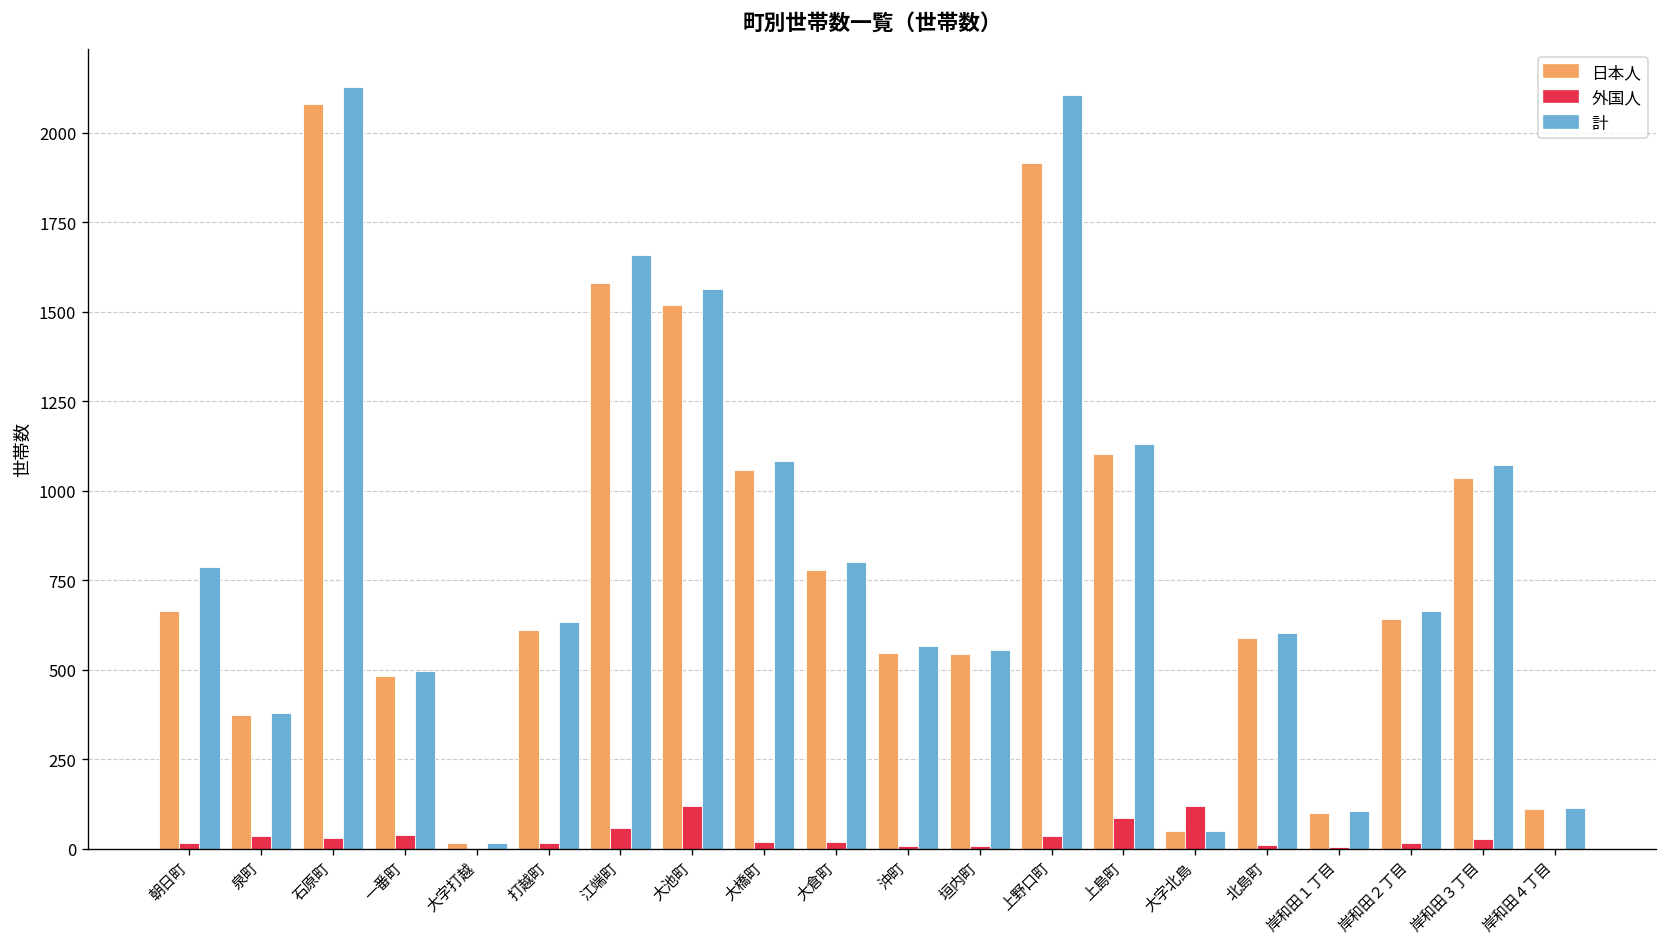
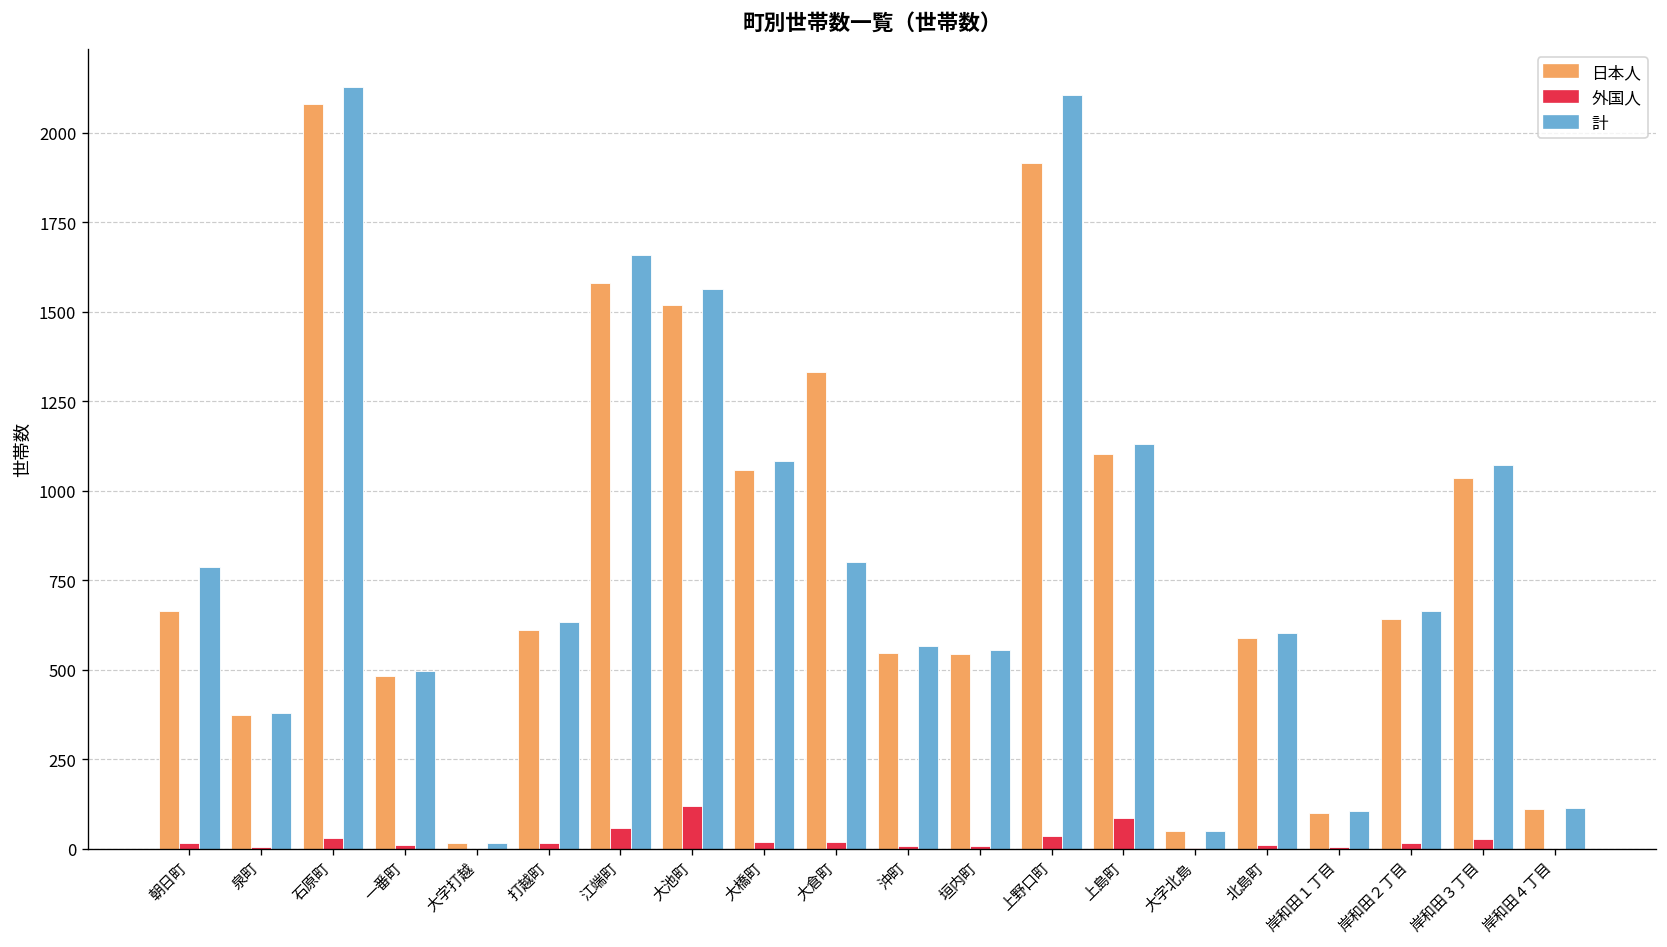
  {
    "日本人": {
      "朝日町": 660,
      "泉町": 370,
      "石原町": 2080,
      "一番町": 480,
      "大字打越": 20,
      "打越町": 610,
      "江端町": 1580,
      "大池町": 1520,
      "大橋町": 1060,
-     "大倉町": 780,
+     "大倉町": 1330,
      "沖町": 550,
      "垣内町": 540,
      "上野口町": 1920,
      "上島町": 1100,
      "大字北島": 50,
      "北島町": 590,
      "岸和田１丁目": 100,
      "岸和田２丁目": 640,
      "岸和田３丁目": 1040,
      "岸和田４丁目": 110
    },
    "外国人": {
      "朝日町": 20,
-     "泉町": 40,
+     "泉町": 10,
      "石原町": 30,
-     "一番町": 40,
+     "一番町": 10,
      "大字打越": 0,
      "打越町": 20,
      "江端町": 60,
      "大池町": 120,
      "大橋町": 20,
      "大倉町": 20,
      "上野口町": 40,
      "上島町": 90,
-     "大字北島": 120,
+     "大字北島": 0,
      "北島町": 10,
      "岸和田２丁目": 20,
      "岸和田３丁目": 30,
      "岸和田４丁目": 0
    },
    "計": {
      "朝日町": 790,
      "泉町": 380,
      "石原町": 2130,
      "一番町": 500,
      "大字打越": 20,
      "打越町": 630,
      "江端町": 1660,
      "大池町": 1560,
      "大橋町": 1080,
      "大倉町": 800,
      "沖町": 570,
      "垣内町": 560,
      "上野口町": 2100,
      "上島町": 1130,
      "大字北島": 50,
      "北島町": 600,
      "岸和田１丁目": 100,
      "岸和田２丁目": 660,
      "岸和田３丁目": 1070,
      "岸和田４丁目": 110
    }
  }
